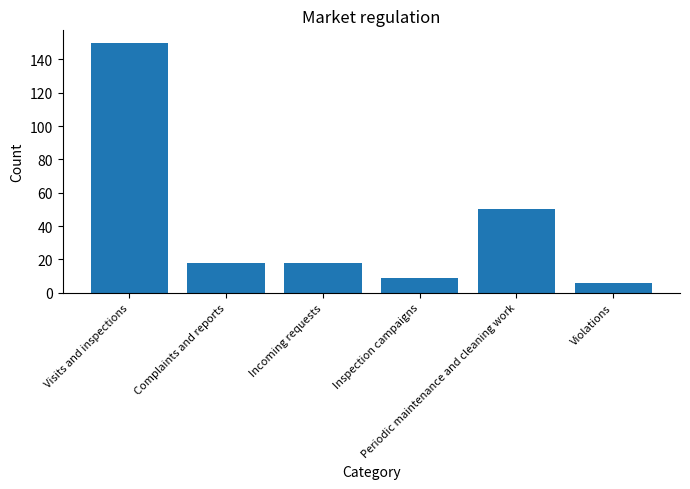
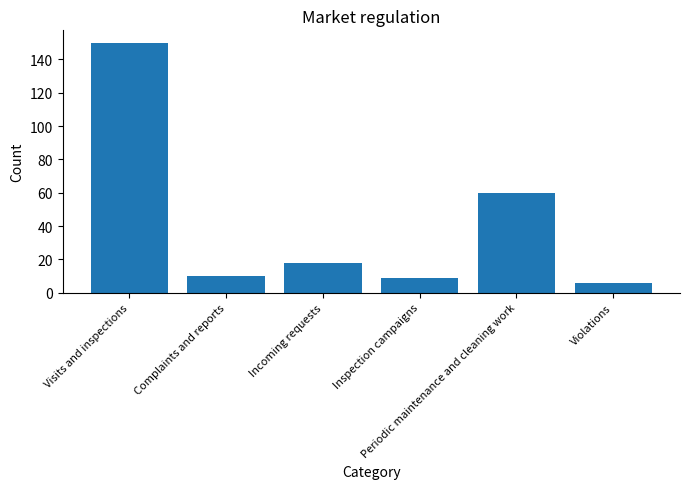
  {
    "Visits and inspections": 150,
-   "Complaints and reports": 18,
+   "Complaints and reports": 10,
    "Incoming requests": 18,
    "Inspection campaigns": 9,
-   "Periodic maintenance and cleaning work": 50,
+   "Periodic maintenance and cleaning work": 60,
    "Violations": 6
  }
